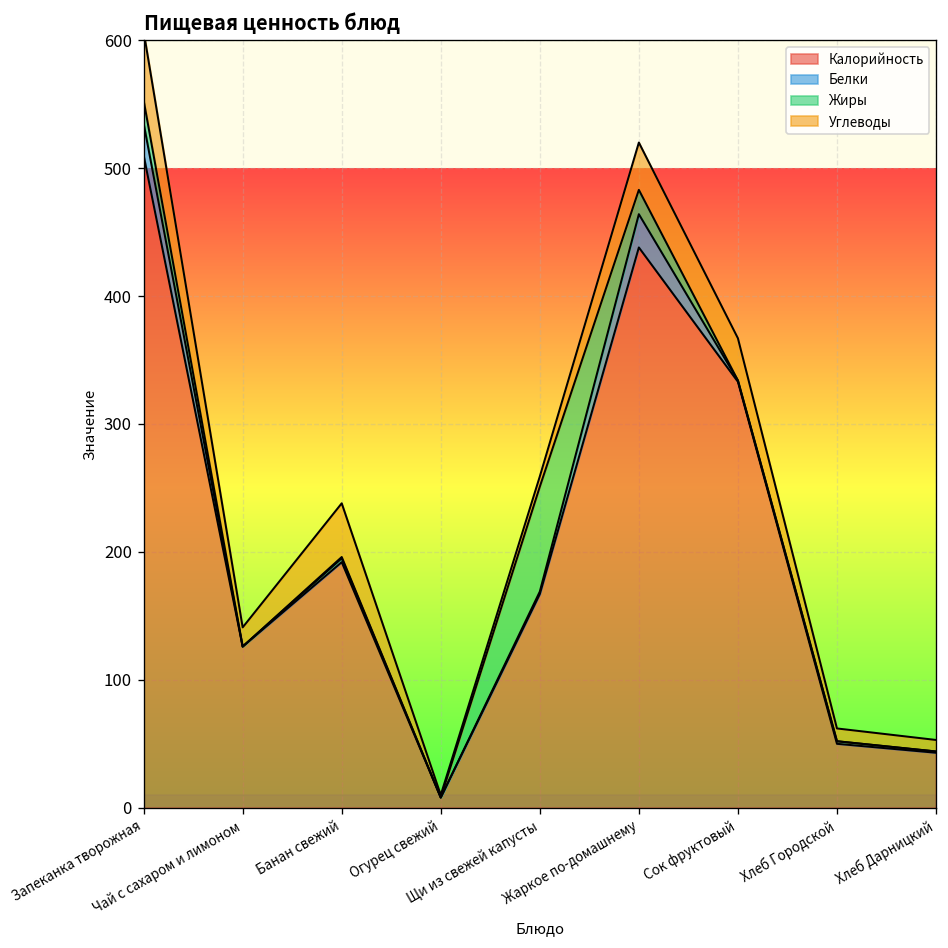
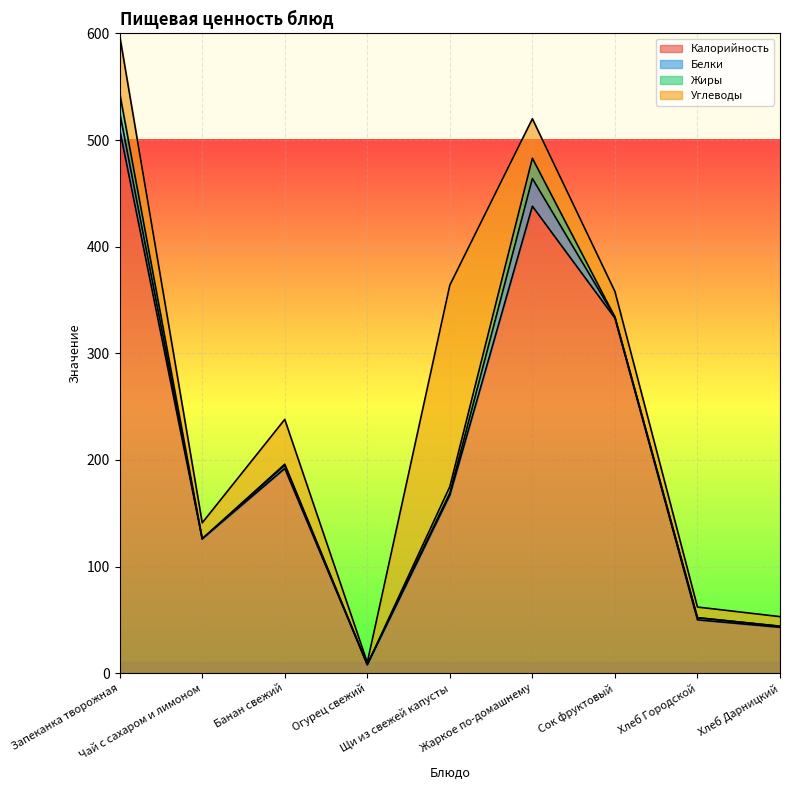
  {
    "Калорийность": {
      "Запеканка творожная": 510,
      "Банан свежий": 192,
      "Жаркое по-домашнему": 438
    },
    "Белки": {
-     "Запеканка творожная": 25,
+     "Запеканка творожная": 16,
      "Жаркое по-домашнему": 26
    },
    "Жиры": {
      "Запеканка творожная": 18,
-     "Щи из свежей капусты": 82,
+     "Щи из свежей капусты": 6,
      "Жаркое по-домашнему": 19
    },
    "Углеводы": {
      "Чай с сахаром и лимоном": 15,
      "Банан свежий": 42,
-     "Щи из свежей капусты": 8,
+     "Щи из свежей капусты": 189,
      "Жаркое по-домашнему": 37,
-     "Сок фруктовый": 33,
+     "Сок фруктовый": 24,
      "Хлеб Городской": 10,
      "Хлеб Дарницкий": 9
    }
  }
